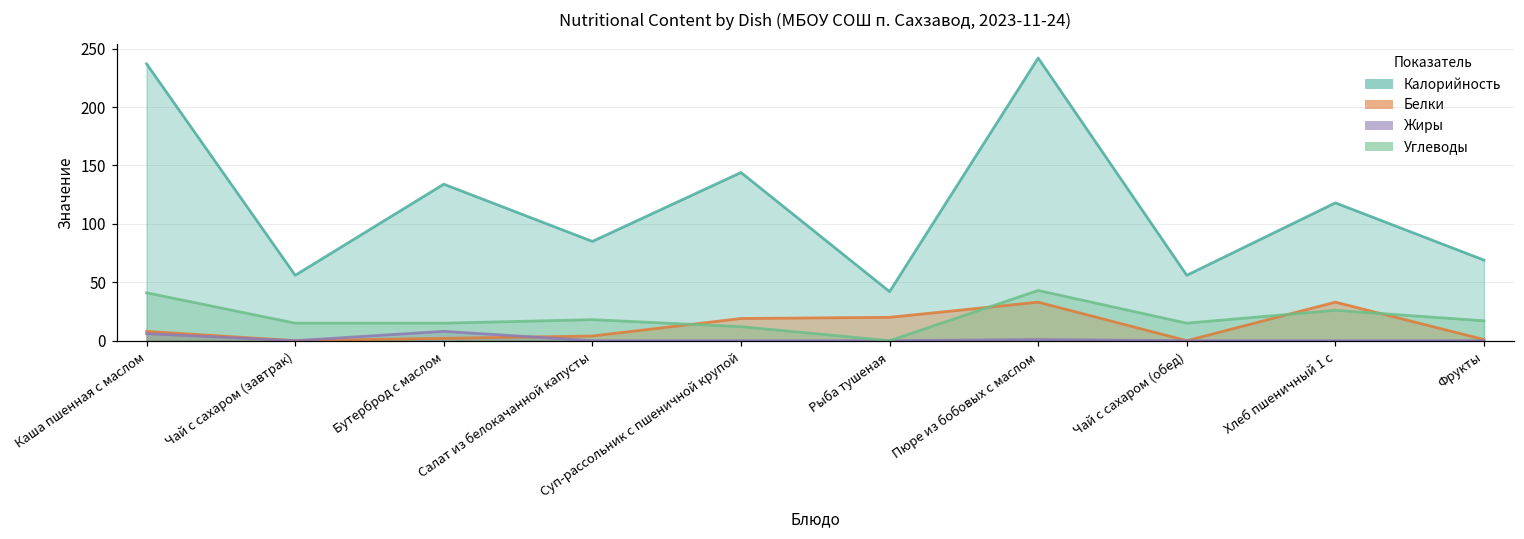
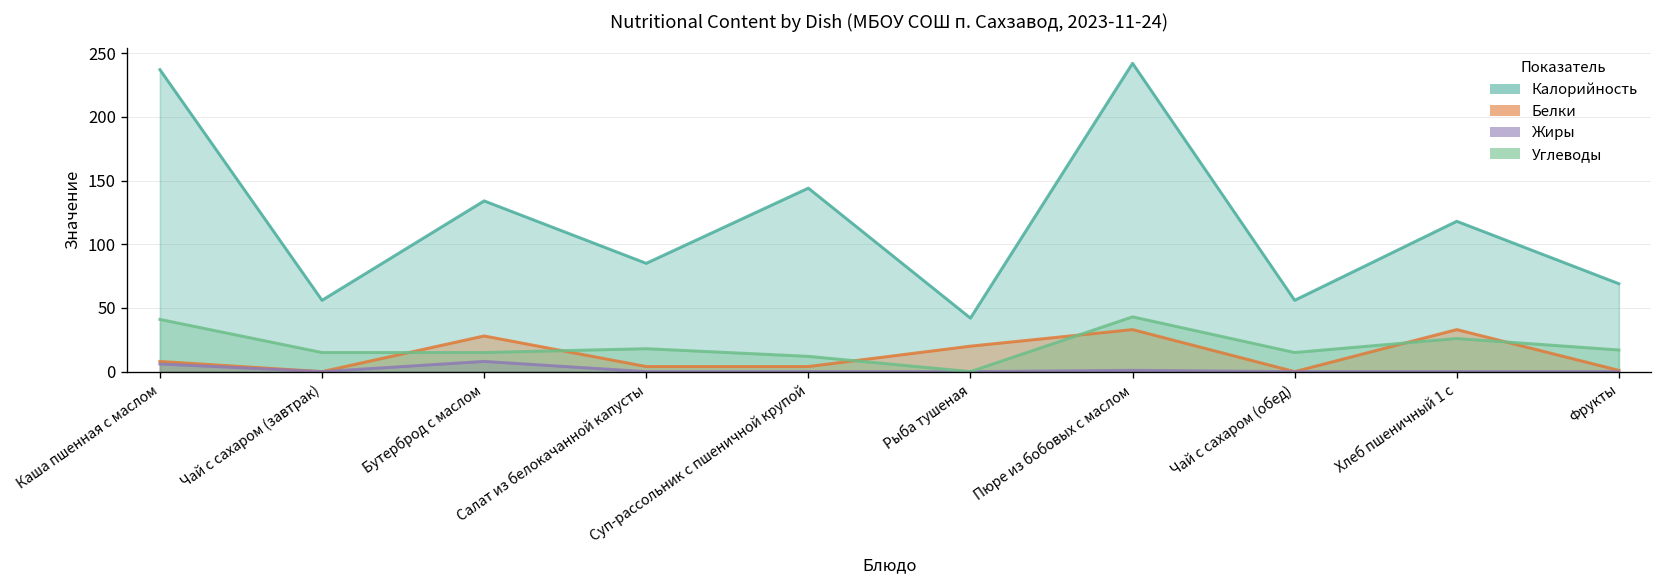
  {
    "Белки": {
-     "Бутерброд с маслом": 2,
+     "Бутерброд с маслом": 28,
      "Салат из белокачанной капусты": 4,
-     "Суп-рассольник с пшеничной крупой": 19,
+     "Суп-рассольник с пшеничной крупой": 4,
      "Рыба тушеная": 20,
      "Пюре из бобовых с маслом": 33,
      "Хлеб пшеничный 1 с": 33
    }
  }
